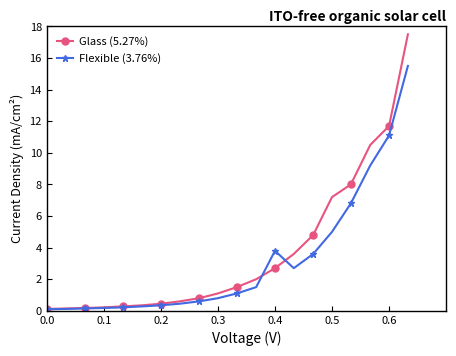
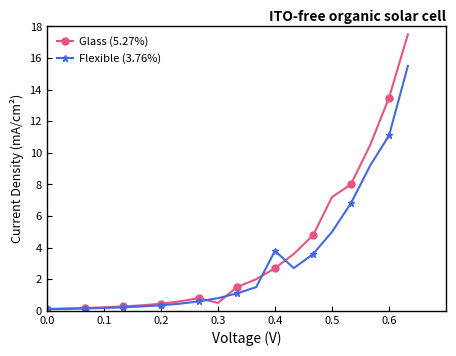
  {
    "Glass (5.27%)": {
-     "0.3": 1.1,
+     "0.3": 0.5,
      "0.4": 2.7,
      "0.5": 7.2,
-     "0.6": 11.7
+     "0.6": 13.5
    },
    "Flexible (3.76%)": {
      "0.3": 0.8,
      "0.4": 3.8,
      "0.5": 5.0,
      "0.6": 11.1
    }
  }
